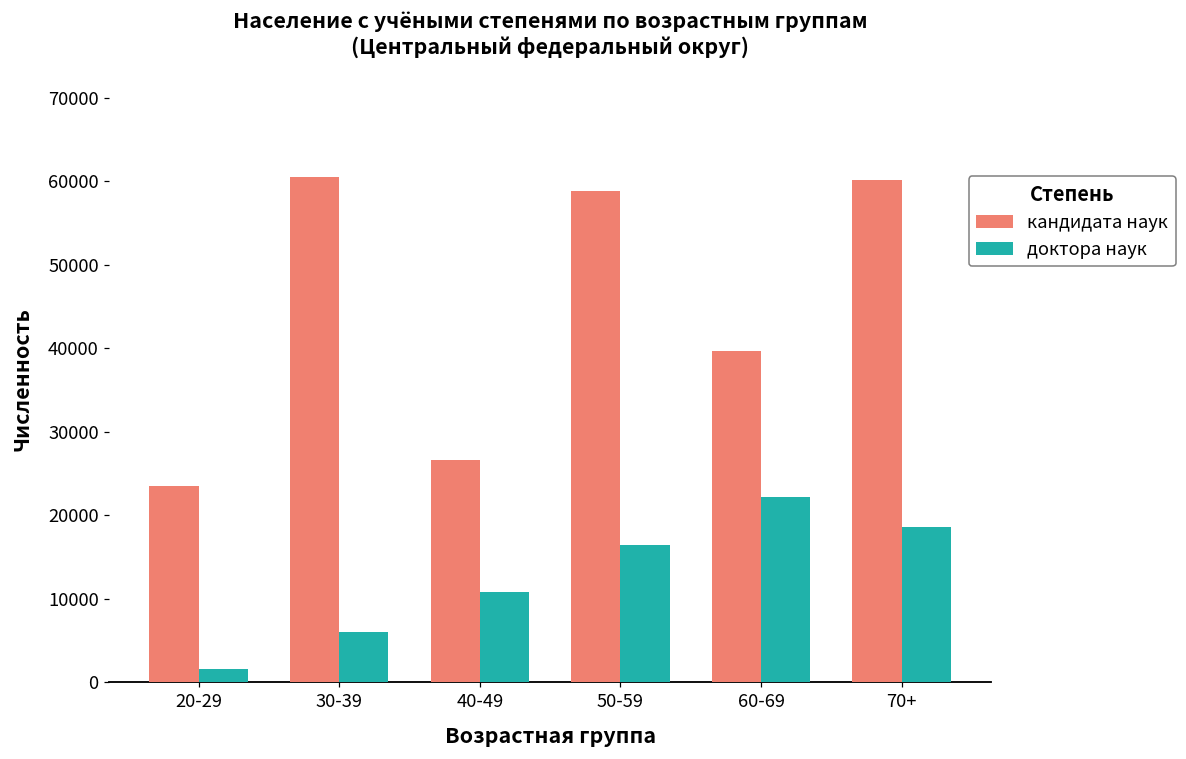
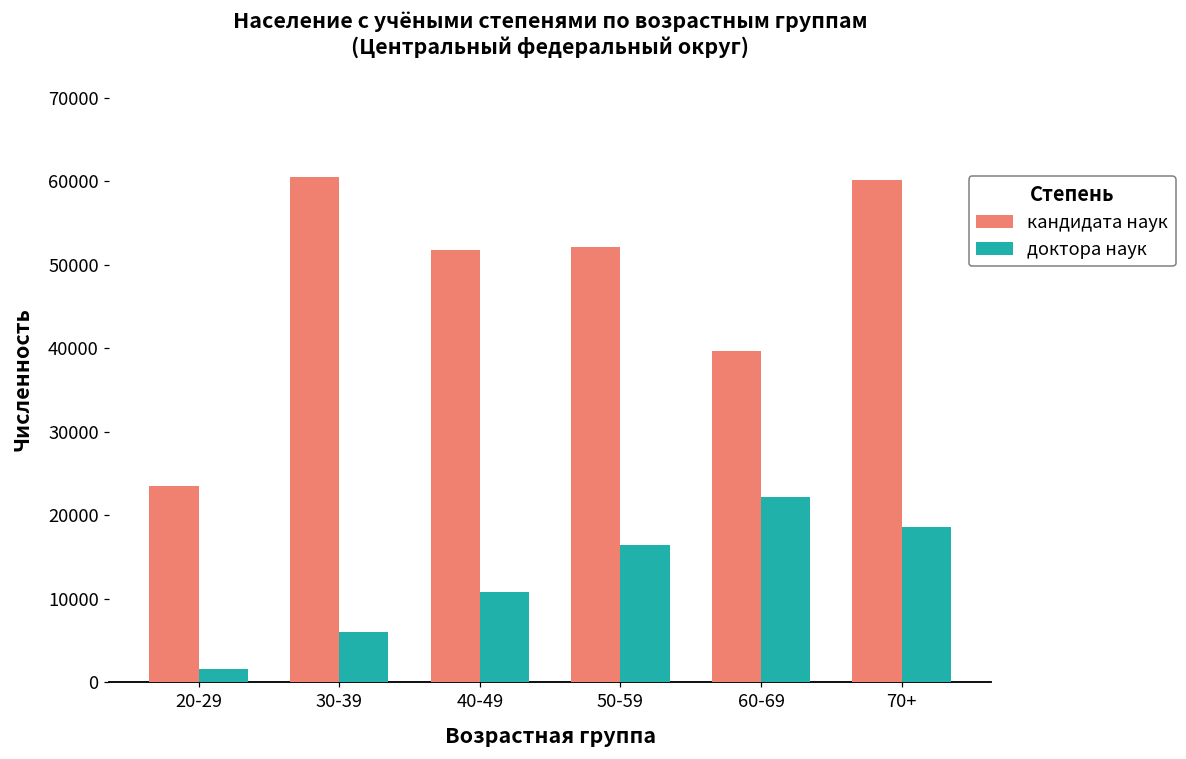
  {
    "кандидата наук": {
      "20-29": 23000,
      "30-39": 60000,
-     "40-49": 27000,
-     "50-59": 59000,
+     "40-49": 52000,
+     "50-59": 52000,
      "60-69": 40000,
      "70+": 60000
    },
    "доктора наук": {
      "20-29": 2000,
      "30-39": 6000,
      "40-49": 11000,
      "50-59": 16000,
      "60-69": 22000,
      "70+": 19000
    }
  }
